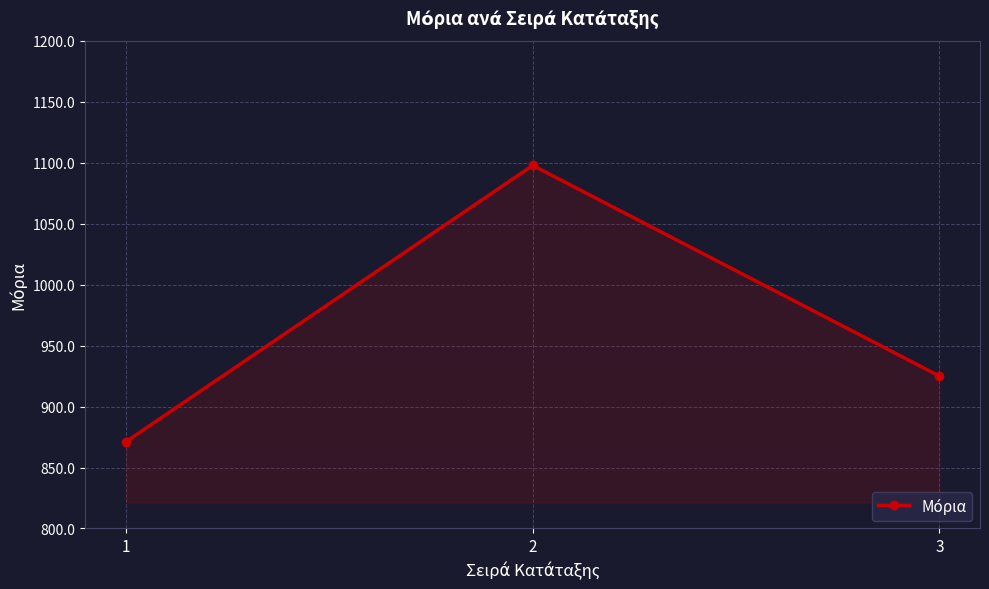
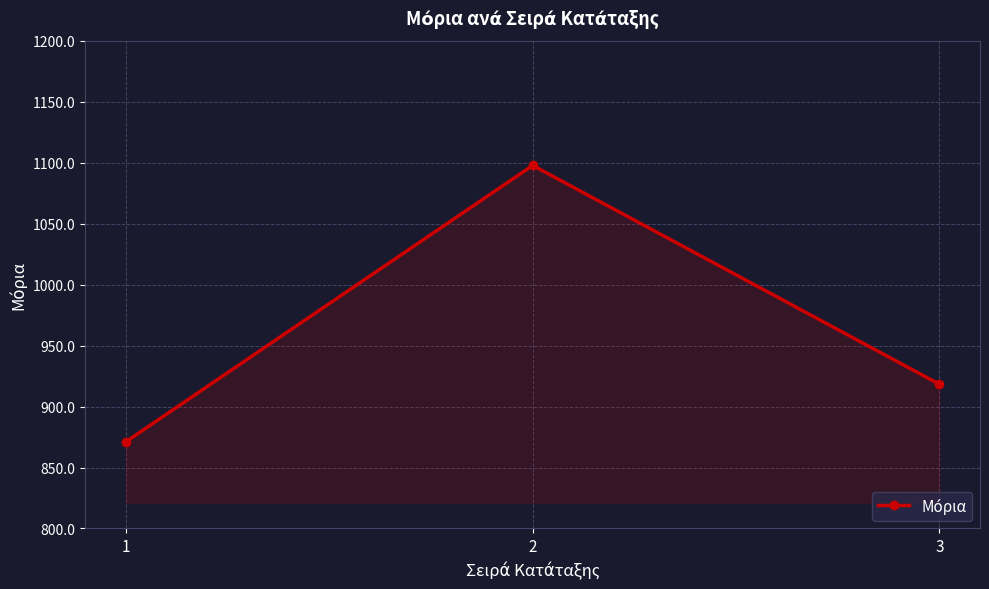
  {
    "1": 871,
    "2": 1098,
-   "3": 925
+   "3": 918
  }
